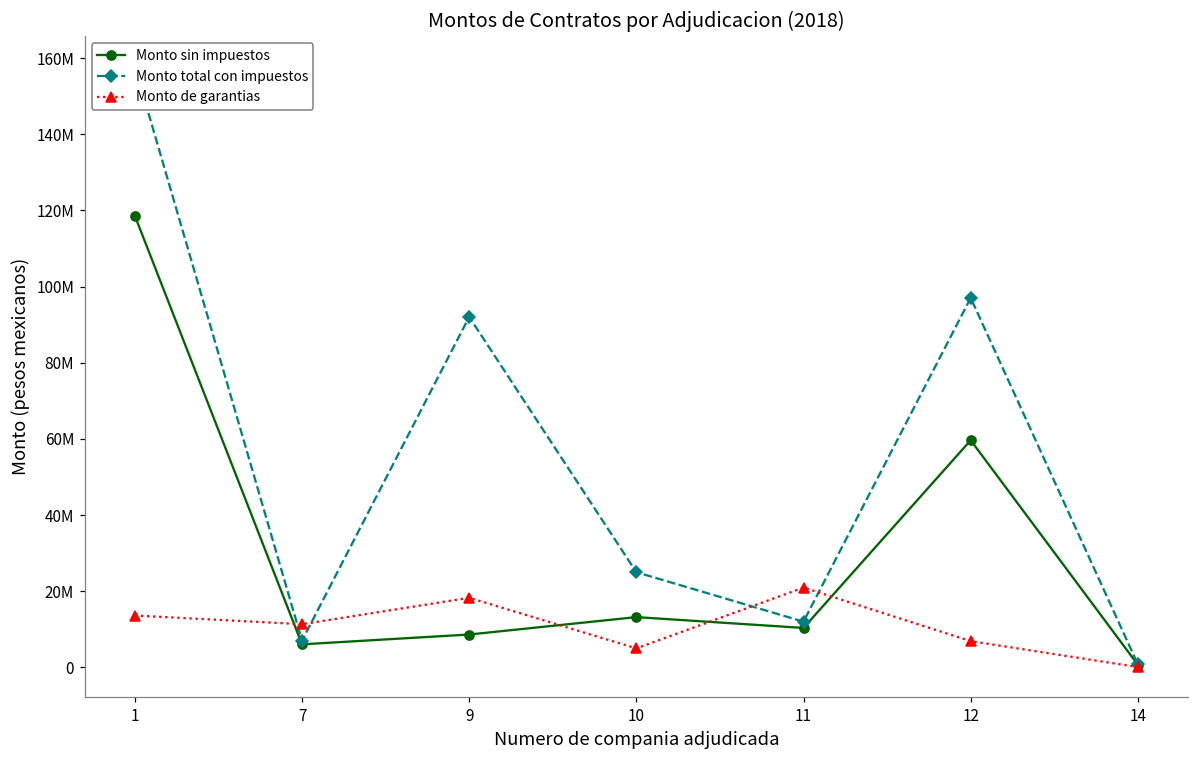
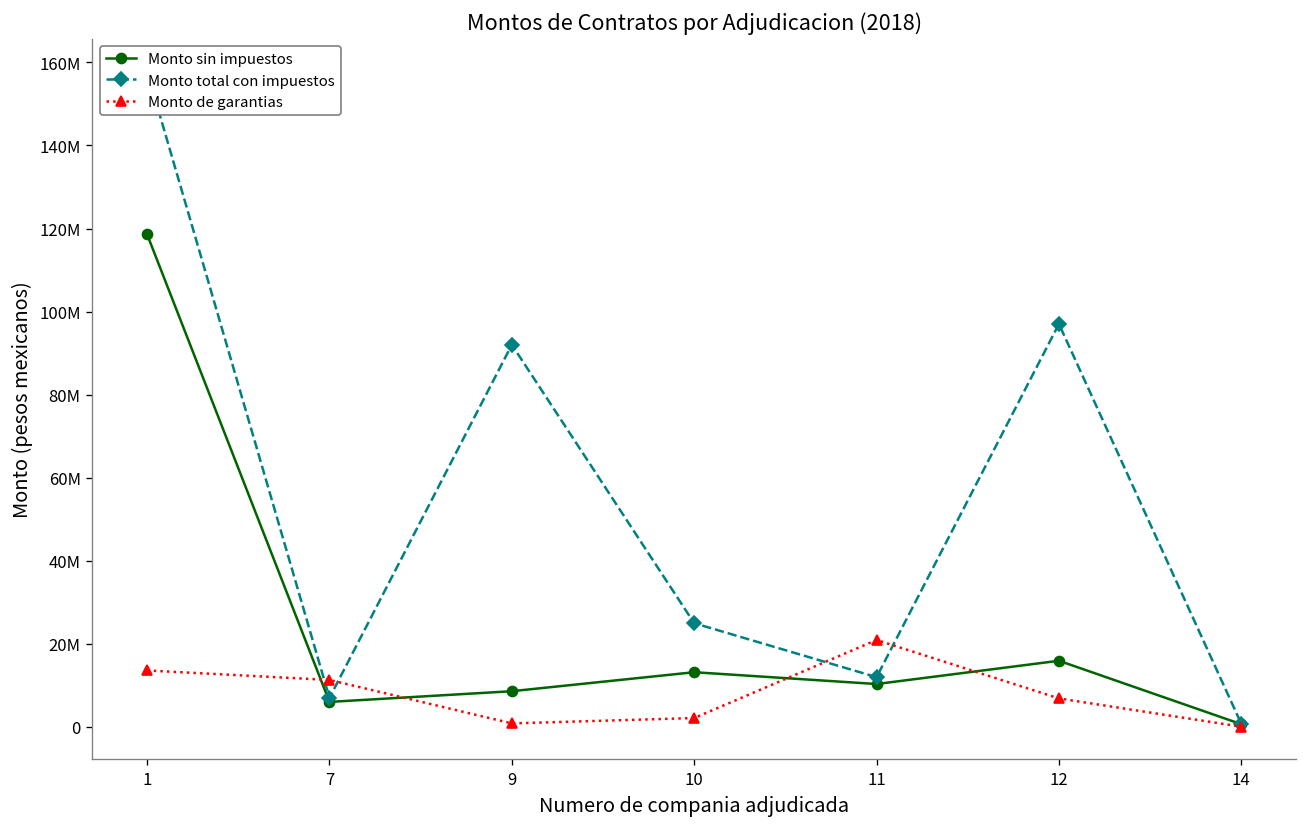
  {
    "Monto sin impuestos": {
      "1": 119000000,
      "7": 6000000,
      "9": 9000000,
      "10": 13000000,
      "11": 10000000,
-     "12": 60000000
+     "12": 16000000
    },
    "Monto total con impuestos": {
      "7": 7000000,
      "9": 92000000,
      "10": 25000000,
      "11": 12000000,
      "12": 97000000
    },
    "Monto de garantias": {
      "1": 14000000,
      "7": 11000000,
-     "9": 18000000,
-     "10": 5000000,
+     "9": 1000000,
+     "10": 2000000,
      "11": 21000000,
      "12": 7000000
    }
  }
